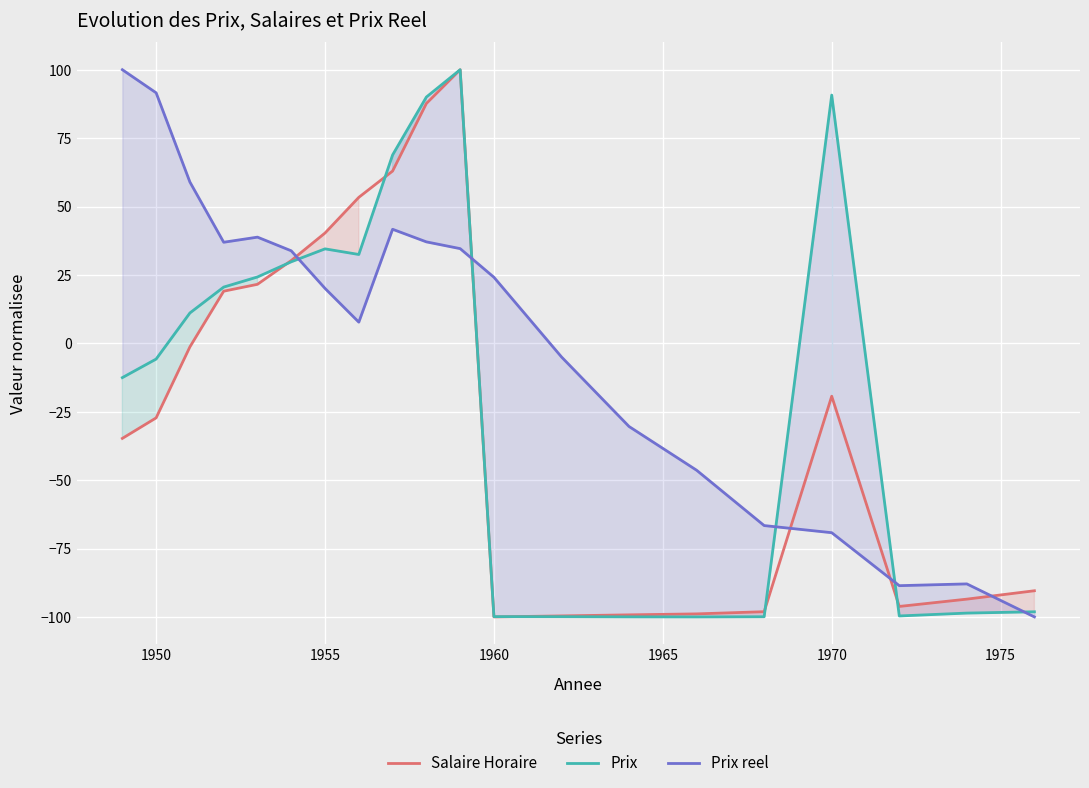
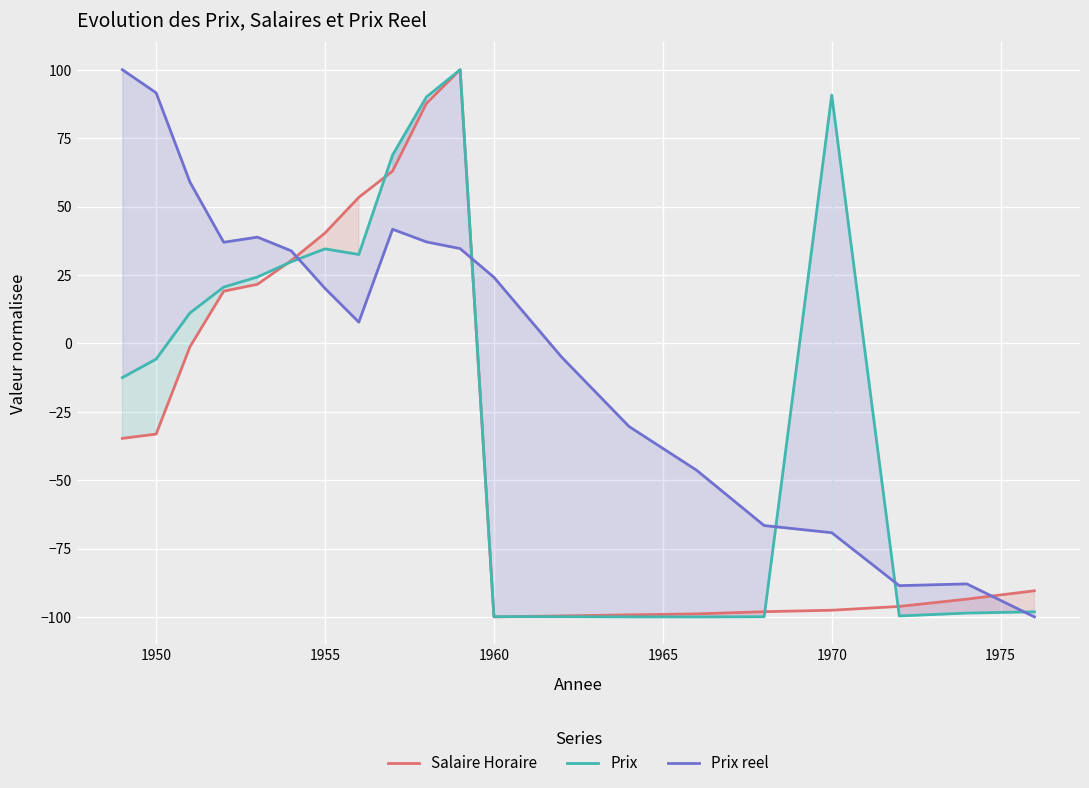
  {
    "Salaire Horaire": {
-     "1950": -27,
+     "1950": -33,
      "1955": 40,
-     "1970": -19
+     "1970": -98
    },
    "Prix": {
      "1950": -6
    }
  }
